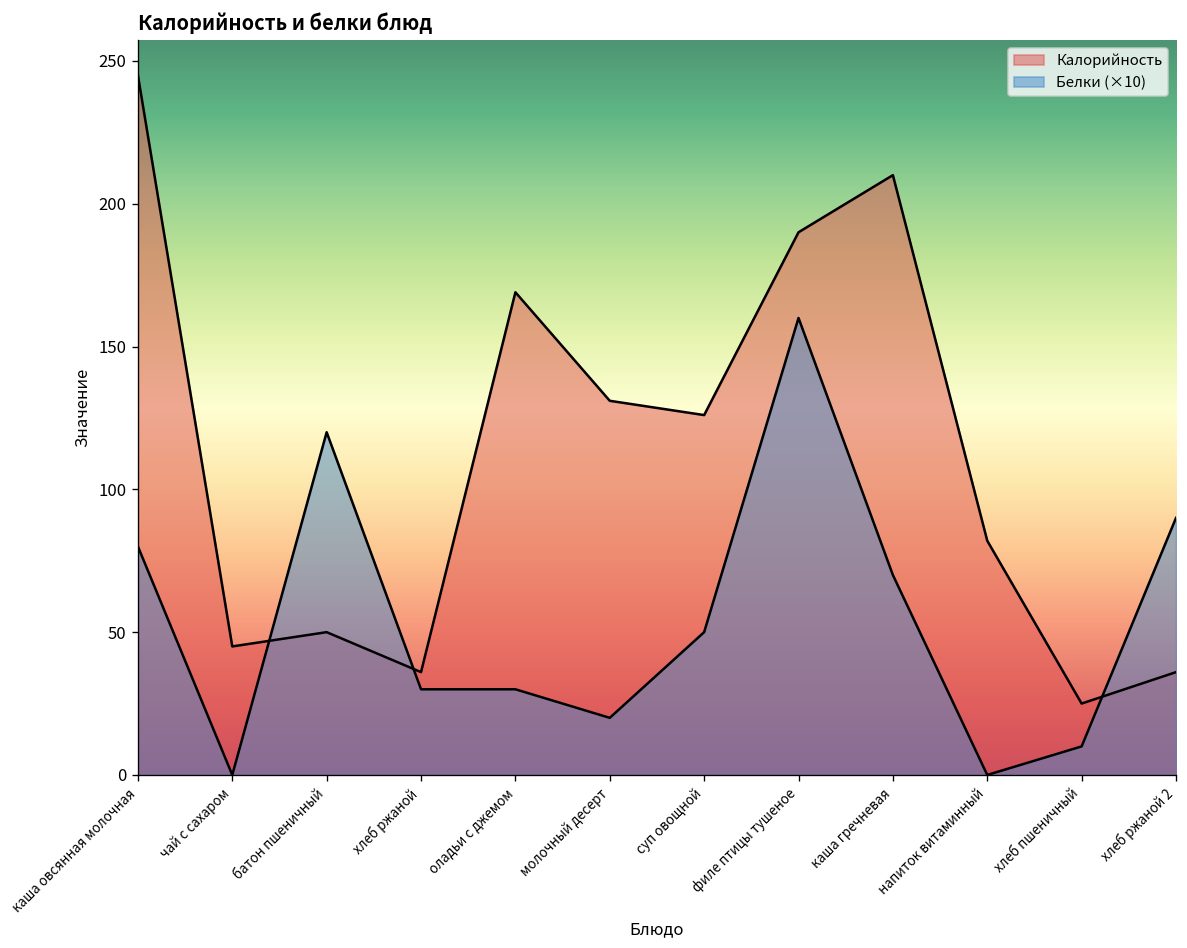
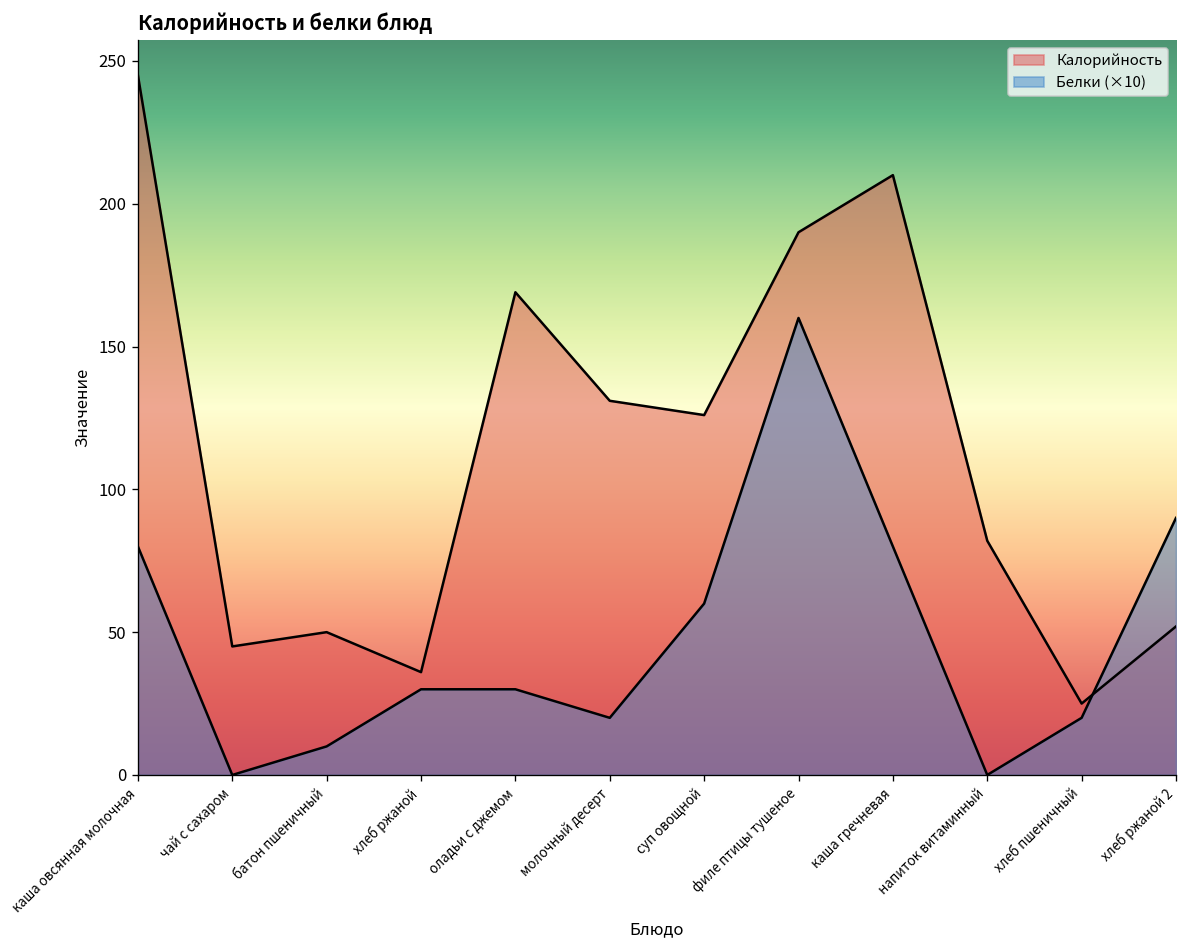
  {
    "Калорийность": {
      "каша овсянная молочная": 245,
      "чай с сахаром": 45,
      "батон пшеничный": 50,
      "хлеб ржаной": 36,
      "оладьи с джемом": 169,
      "молочный десерт": 131,
      "суп овощной": 126,
      "филе птицы тушеное": 190,
      "каша гречневая": 210,
      "напиток витаминный": 82,
      "хлеб пшеничный": 25,
-     "хлеб ржаной 2": 36
+     "хлеб ржаной 2": 52
    },
    "Белки (×10)": {
      "каша овсянная молочная": 80,
      "чай с сахаром": 0,
-     "батон пшеничный": 120,
+     "батон пшеничный": 10,
      "хлеб ржаной": 30,
      "оладьи с джемом": 30,
      "молочный десерт": 20,
-     "суп овощной": 50,
+     "суп овощной": 60,
      "филе птицы тушеное": 160,
-     "каша гречневая": 70,
+     "каша гречневая": 80,
      "напиток витаминный": 0,
-     "хлеб пшеничный": 10,
+     "хлеб пшеничный": 20,
      "хлеб ржаной 2": 90
    }
  }
